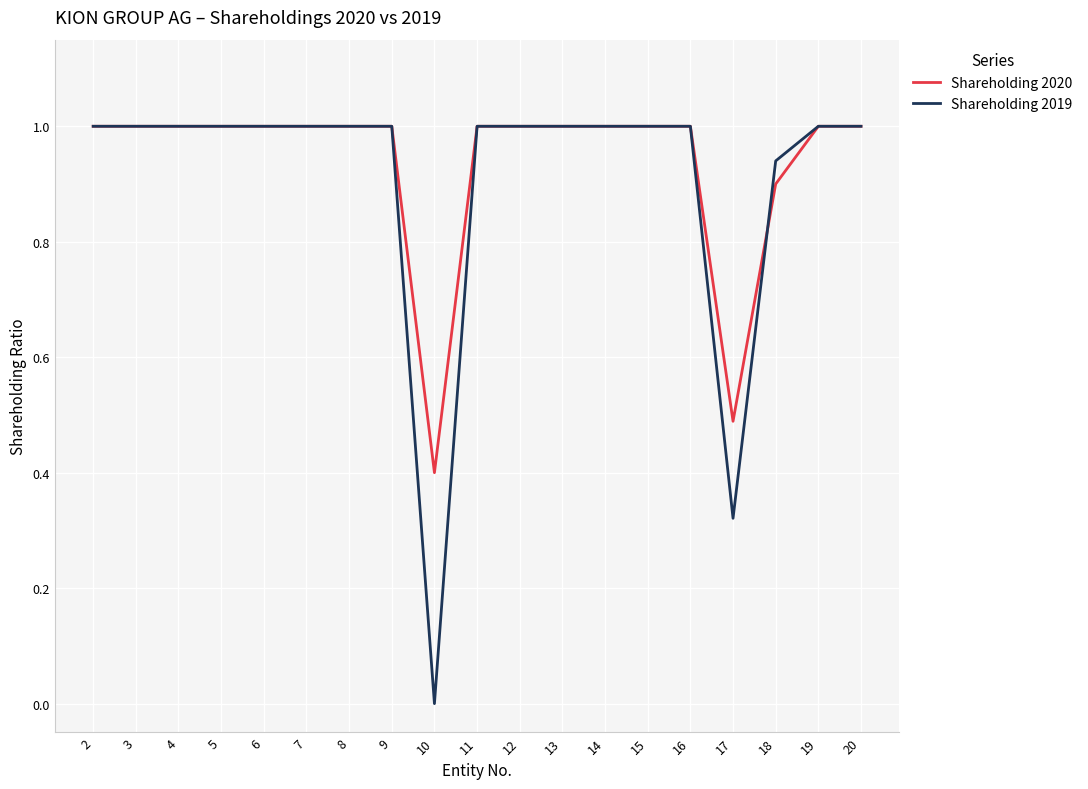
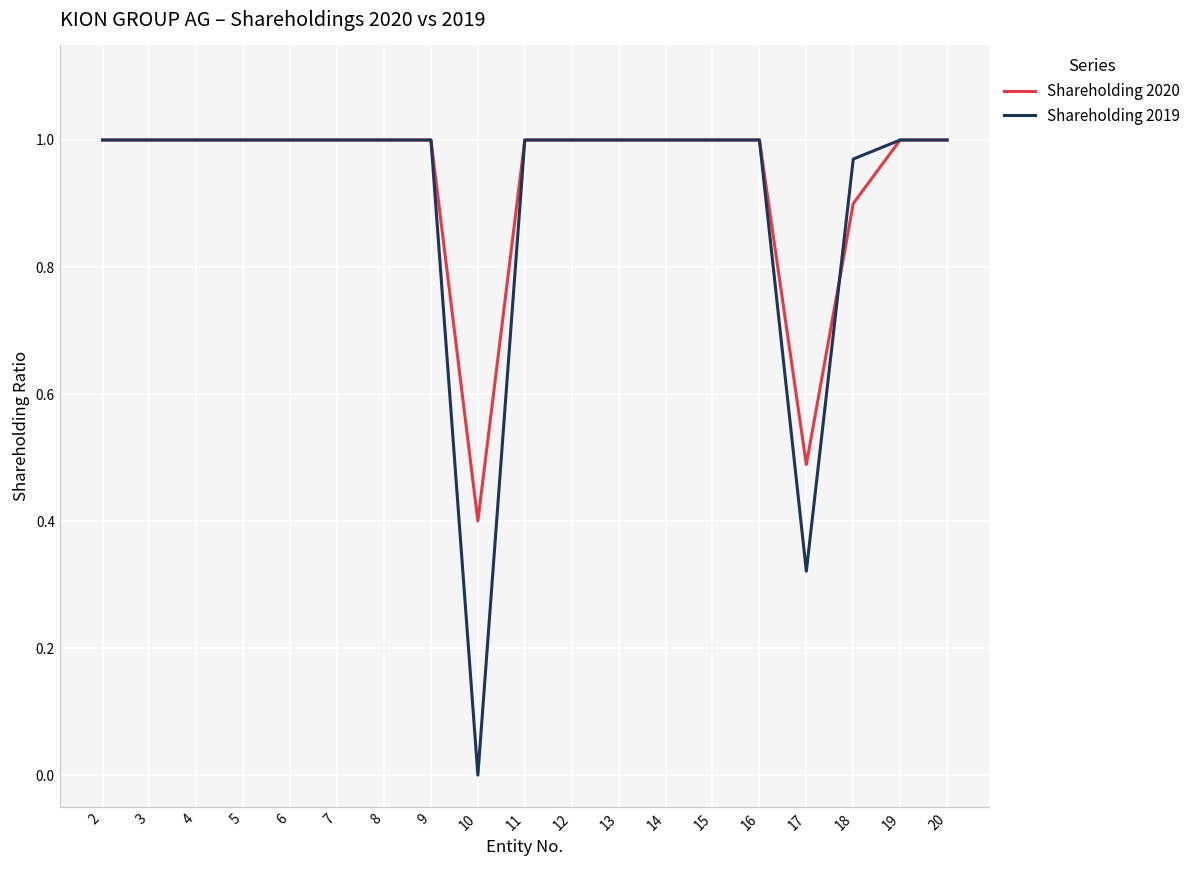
  {
    "Shareholding 2020": {
      "10": 0.40,
      "17": 0.49,
      "18": 0.90
    },
    "Shareholding 2019": {
      "10": 0.00,
      "17": 0.32,
-     "18": 0.94
+     "18": 0.97
    }
  }
